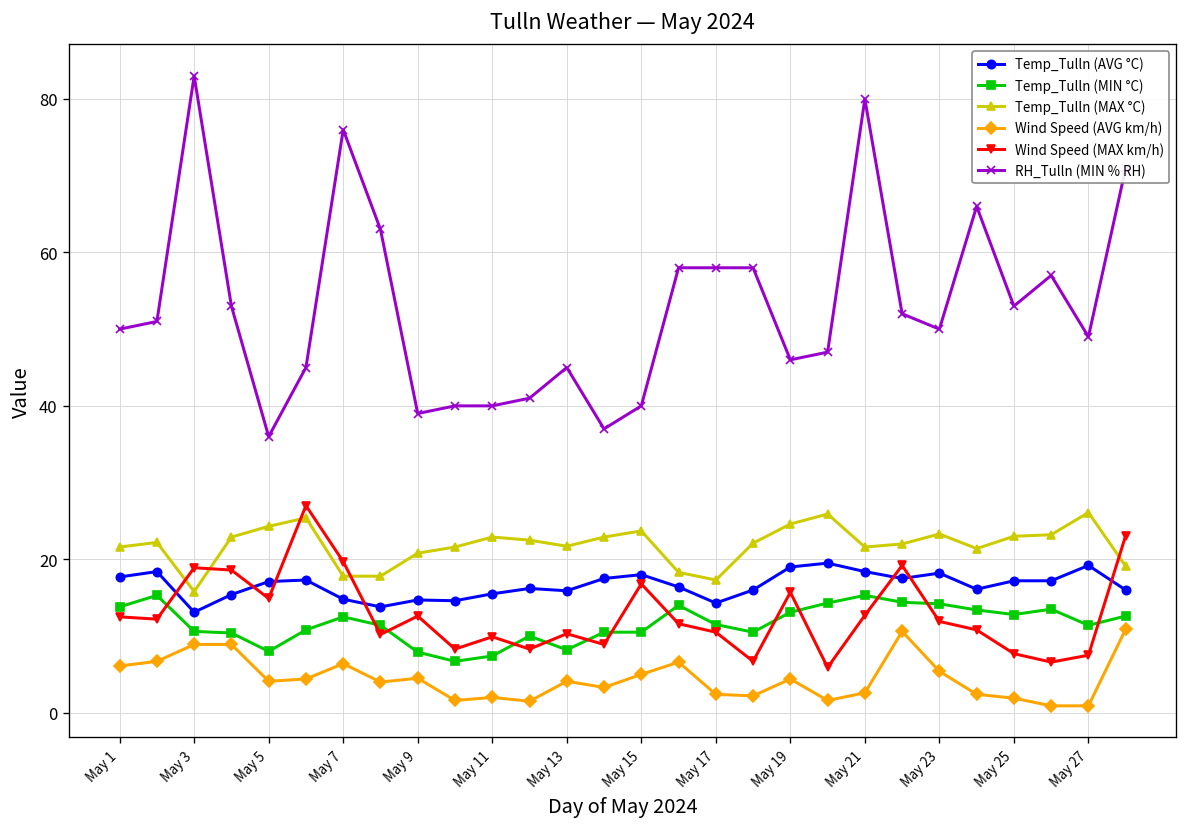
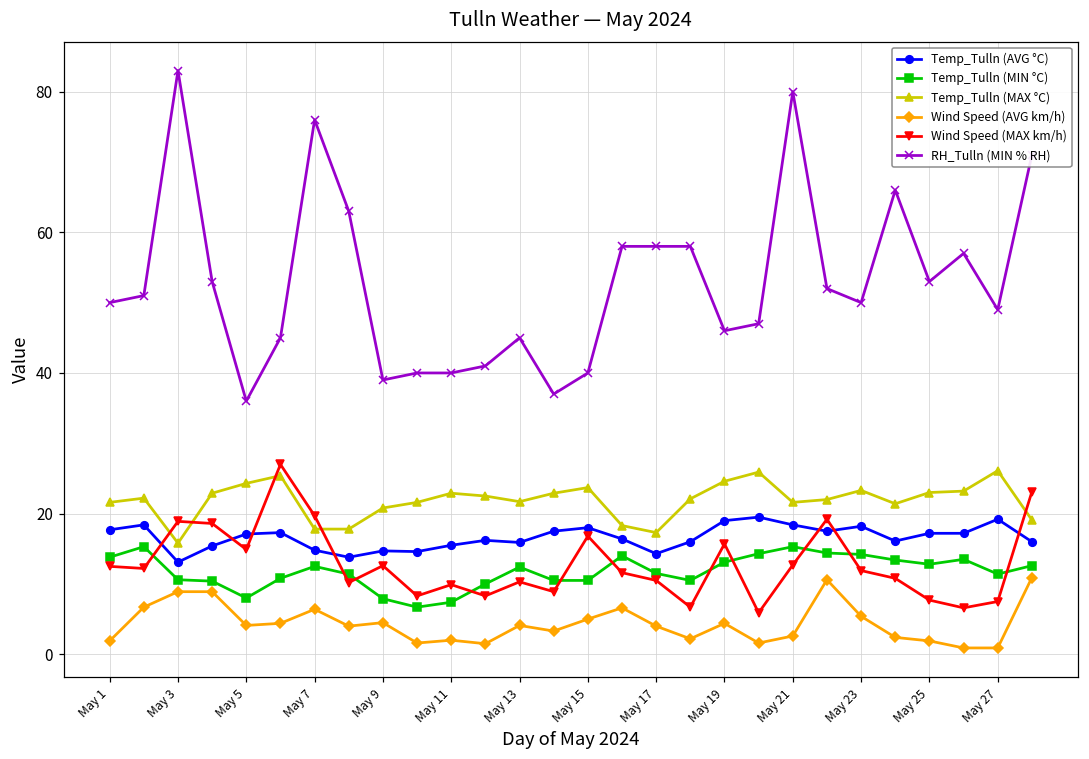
  {
    "Temp_Tulln (AVG °C)": {
      "May 1": 18,
      "May 3": 13,
      "May 5": 17,
      "May 7": 15,
      "May 9": 15,
      "May 11": 16,
      "May 13": 16,
      "May 15": 18,
      "May 17": 14,
      "May 19": 19,
      "May 21": 18,
      "May 23": 18,
      "May 25": 17,
      "May 27": 19
    },
    "Temp_Tulln (MIN °C)": {
      "May 1": 14,
      "May 3": 11,
      "May 5": 8,
      "May 7": 13,
      "May 9": 8,
      "May 11": 7,
-     "May 13": 8,
+     "May 13": 12,
      "May 15": 11,
      "May 17": 12,
      "May 19": 13,
      "May 21": 15,
      "May 23": 14,
      "May 25": 13,
      "May 27": 11
    },
    "Temp_Tulln (MAX °C)": {
      "May 1": 22,
      "May 3": 16,
      "May 5": 24,
      "May 7": 18,
      "May 9": 21,
      "May 11": 23,
      "May 13": 22,
      "May 15": 24,
      "May 17": 17,
      "May 19": 25,
      "May 21": 22,
      "May 23": 23,
      "May 25": 23,
      "May 27": 26
    },
    "Wind Speed (AVG km/h)": {
-     "May 1": 6,
+     "May 1": 2,
      "May 3": 9,
      "May 5": 4,
      "May 7": 6,
      "May 9": 5,
      "May 11": 2,
      "May 13": 4,
      "May 15": 5,
-     "May 17": 2,
+     "May 17": 4,
      "May 19": 4,
      "May 21": 3,
      "May 23": 5,
      "May 25": 2,
      "May 27": 1
    },
    "Wind Speed (MAX km/h)": {
      "May 1": 13,
      "May 3": 19,
      "May 5": 15,
      "May 7": 20,
      "May 9": 13,
      "May 11": 10,
      "May 13": 10,
      "May 15": 17,
      "May 17": 11,
      "May 19": 16,
      "May 21": 13,
      "May 23": 12,
      "May 25": 8,
      "May 27": 8
    },
    "RH_Tulln (MIN % RH)": {
      "May 1": 50,
      "May 3": 83,
      "May 5": 36,
      "May 7": 76,
      "May 9": 39,
      "May 11": 40,
      "May 13": 45,
      "May 15": 40,
      "May 17": 58,
      "May 19": 46,
      "May 21": 80,
      "May 23": 50,
      "May 25": 53,
      "May 27": 49
    }
  }
